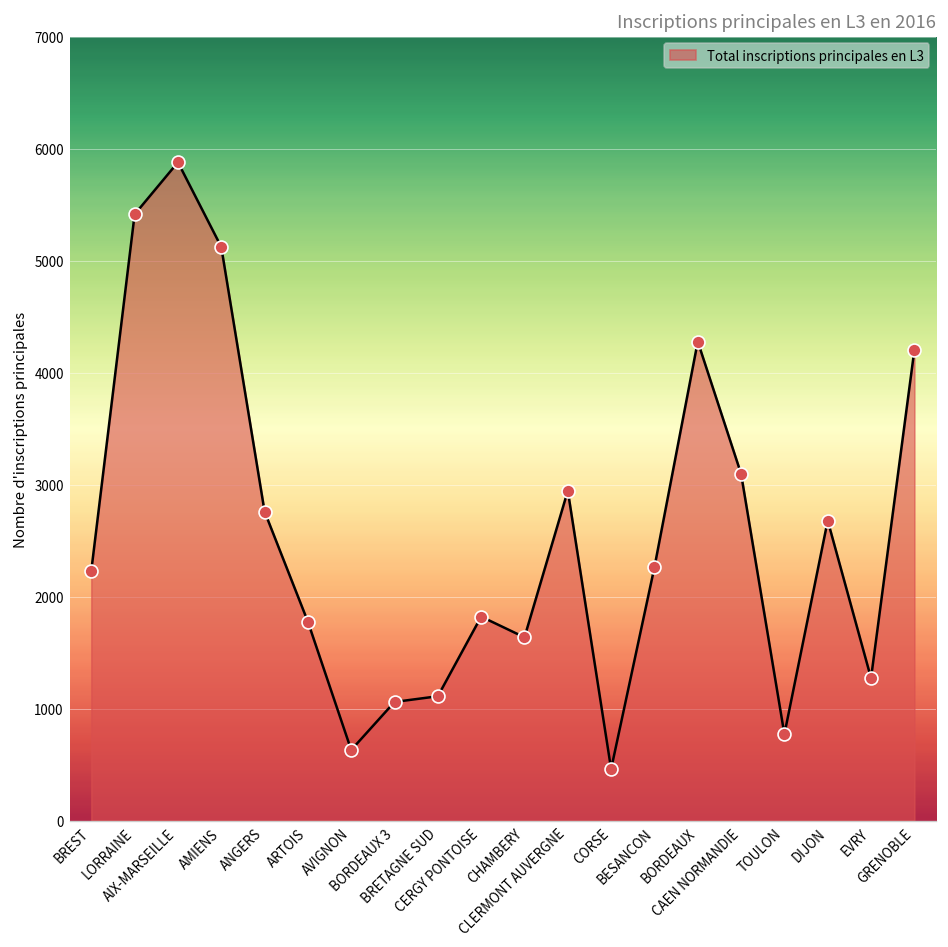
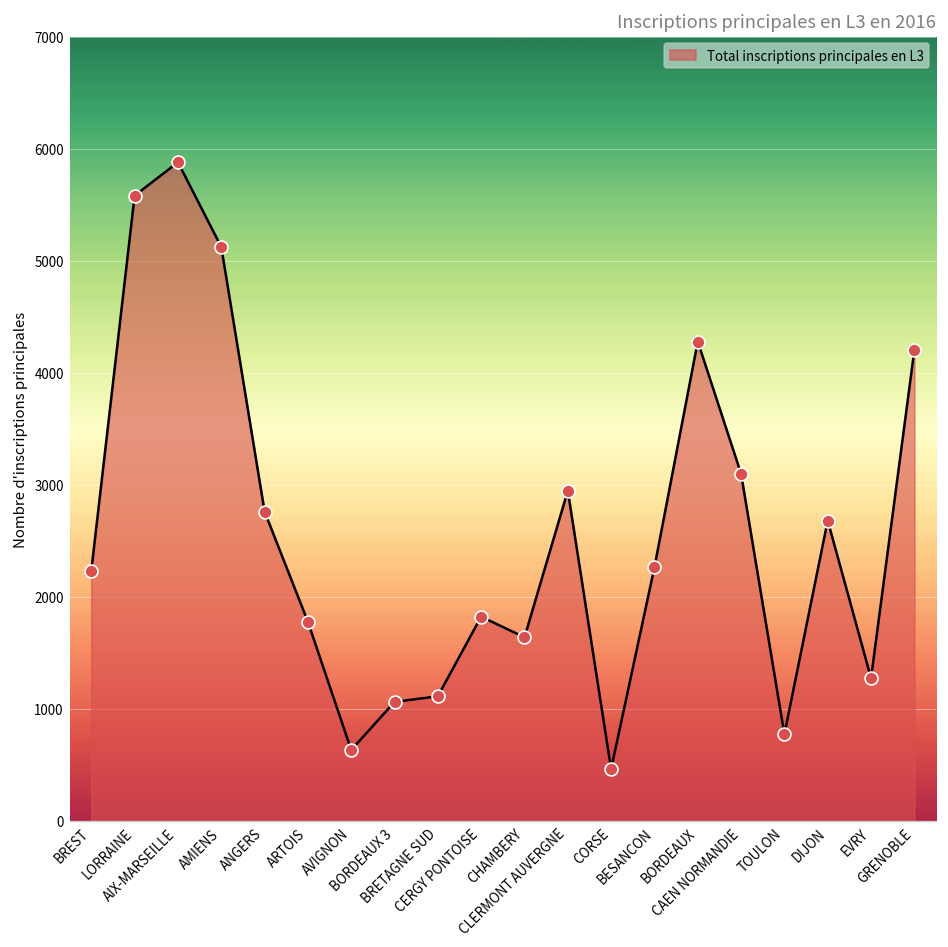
  {
    "BREST": 2200,
-   "LORRAINE": 5400,
+   "LORRAINE": 5600,
    "AIX-MARSEILLE": 5900,
    "AMIENS": 5100,
    "ANGERS": 2800,
    "ARTOIS": 1800,
    "AVIGNON": 600,
    "BORDEAUX 3": 1100,
    "BRETAGNE SUD": 1100,
    "CERGY PONTOISE": 1800,
    "CHAMBERY": 1600,
    "CLERMONT AUVERGNE": 2900,
    "CORSE": 500,
    "BESANCON": 2300,
    "BORDEAUX": 4300,
    "CAEN NORMANDIE": 3100,
    "TOULON": 800,
    "DIJON": 2700,
    "EVRY": 1300,
    "GRENOBLE": 4200
  }
